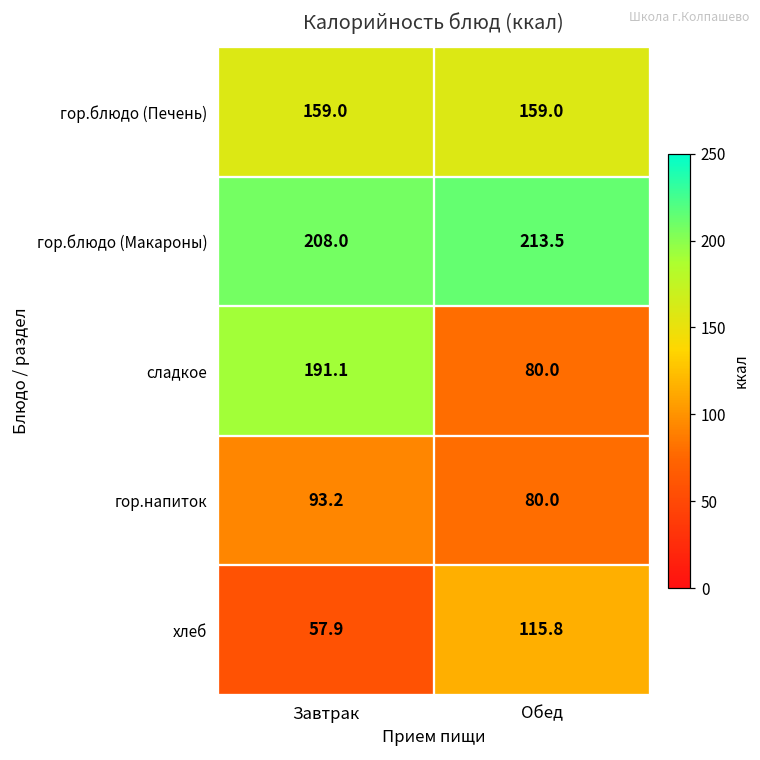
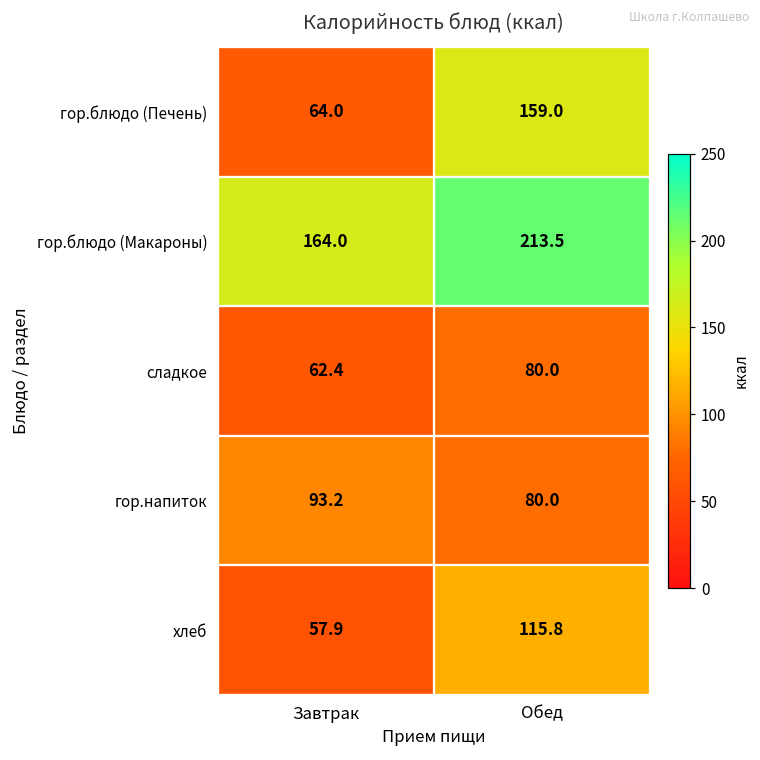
  {
    "гор.блюдо (Печень)": {
-     "Завтрак": 159.0,
+     "Завтрак": 64.0,
      "Обед": 159.0
    },
    "гор.блюдо (Макароны)": {
-     "Завтрак": 208.0,
+     "Завтрак": 164.0,
      "Обед": 213.5
    },
    "сладкое": {
-     "Завтрак": 191.1,
+     "Завтрак": 62.4,
      "Обед": 80.0
    },
    "гор.напиток": {
      "Завтрак": 93.2,
      "Обед": 80.0
    },
    "хлеб": {
      "Завтрак": 57.9,
      "Обед": 115.8
    }
  }
